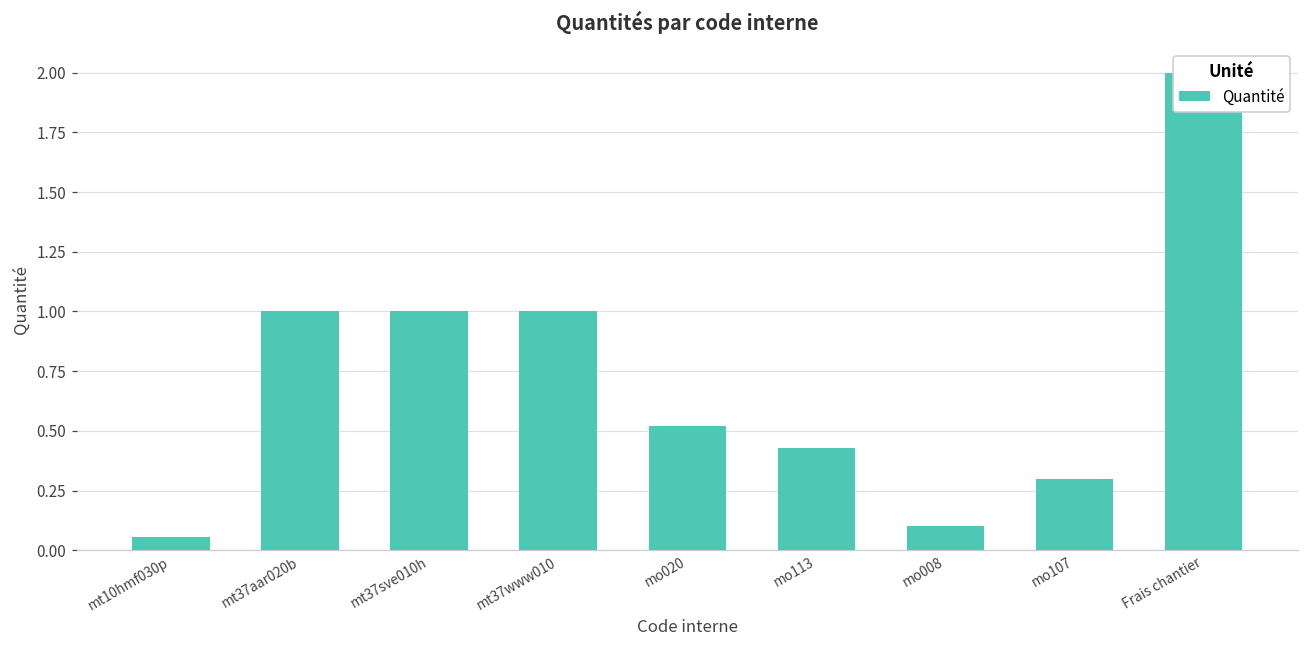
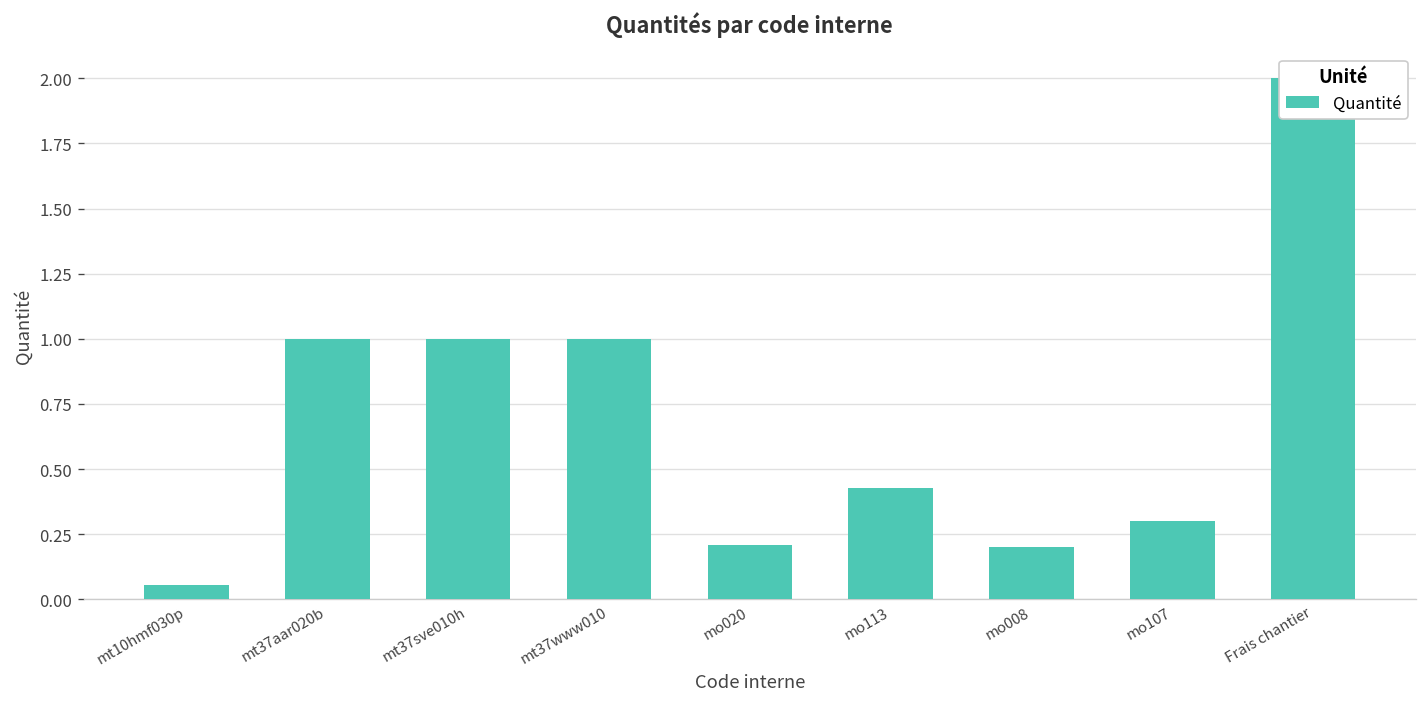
  {
    "mt10hmf030p": 0.05,
    "mt37aar020b": 1.00,
    "mt37sve010h": 1.00,
    "mt37www010": 1.00,
-   "mo020": 0.52,
+   "mo020": 0.21,
    "mo113": 0.43,
-   "mo008": 0.1,
+   "mo008": 0.2,
    "mo107": 0.30
  }
